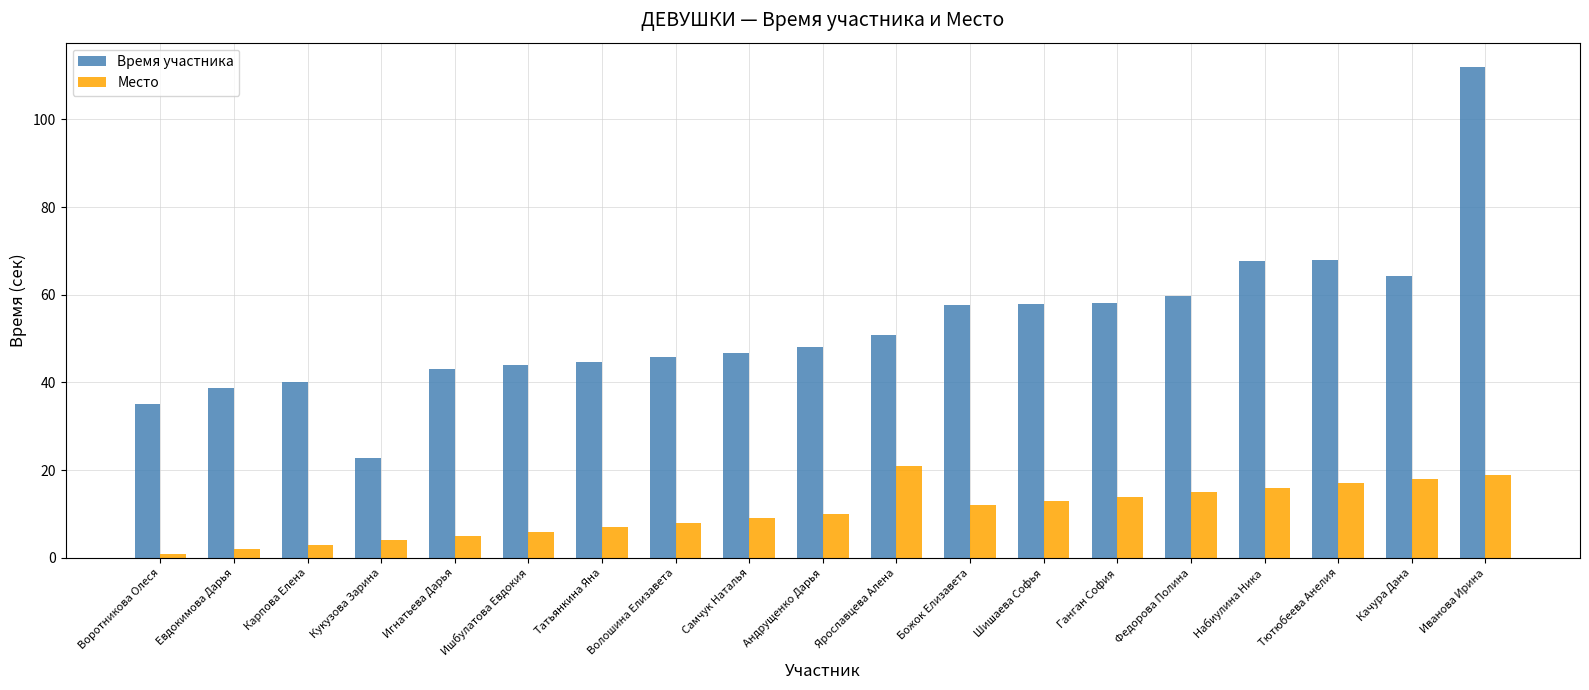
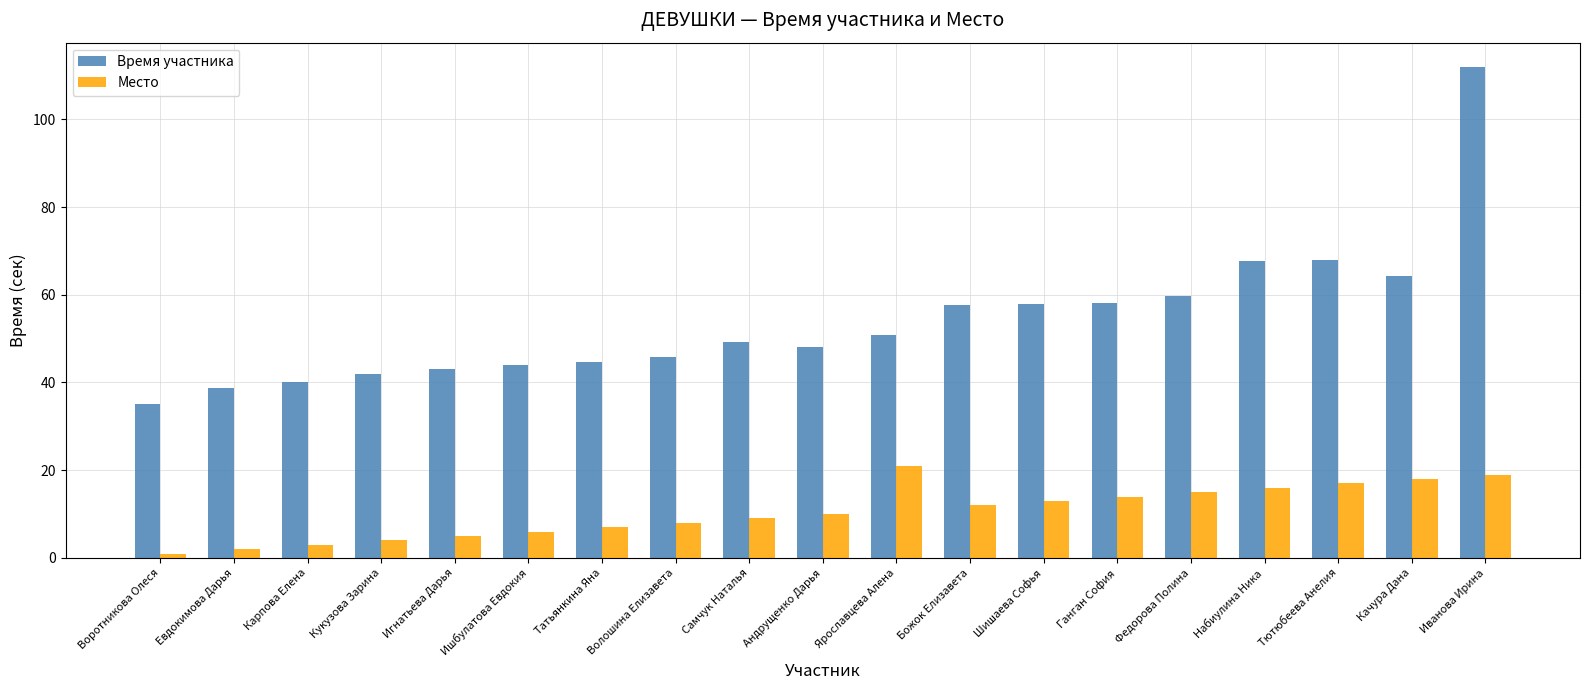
  {
    "Время участника": {
      "Воротникова Олеся": 35,
      "Евдокимова Дарья": 39,
      "Карпова Елена": 40,
-     "Кукузова Зарина": 23,
+     "Кукузова Зарина": 42,
      "Игнатьева Дарья": 43,
      "Ишбулатова Евдокия": 44,
      "Татьянкина Яна": 45,
      "Волошина Елизавета": 46,
-     "Самчук Наталья": 47,
+     "Самчук Наталья": 49,
      "Андрущенко Дарья": 48,
      "Ярославцева Алена": 51,
      "Божок Елизавета": 58,
      "Шишаева Софья": 58,
      "Ганган София": 58,
      "Федорова Полина": 60,
      "Набиулина Ника": 68,
      "Тютюбеева Анелия": 68,
      "Качура Дана": 64,
      "Иванова Ирина": 112
    },
    "Место": {
      "Воротникова Олеся": 1,
      "Евдокимова Дарья": 2,
      "Карпова Елена": 3,
      "Кукузова Зарина": 4,
      "Игнатьева Дарья": 5,
      "Ишбулатова Евдокия": 6,
      "Татьянкина Яна": 7,
      "Волошина Елизавета": 8,
      "Самчук Наталья": 9,
      "Андрущенко Дарья": 10,
      "Ярославцева Алена": 21,
      "Божок Елизавета": 12,
      "Шишаева Софья": 13,
      "Ганган София": 14,
      "Федорова Полина": 15,
      "Набиулина Ника": 16,
      "Тютюбеева Анелия": 17,
      "Качура Дана": 18,
      "Иванова Ирина": 19
    }
  }
